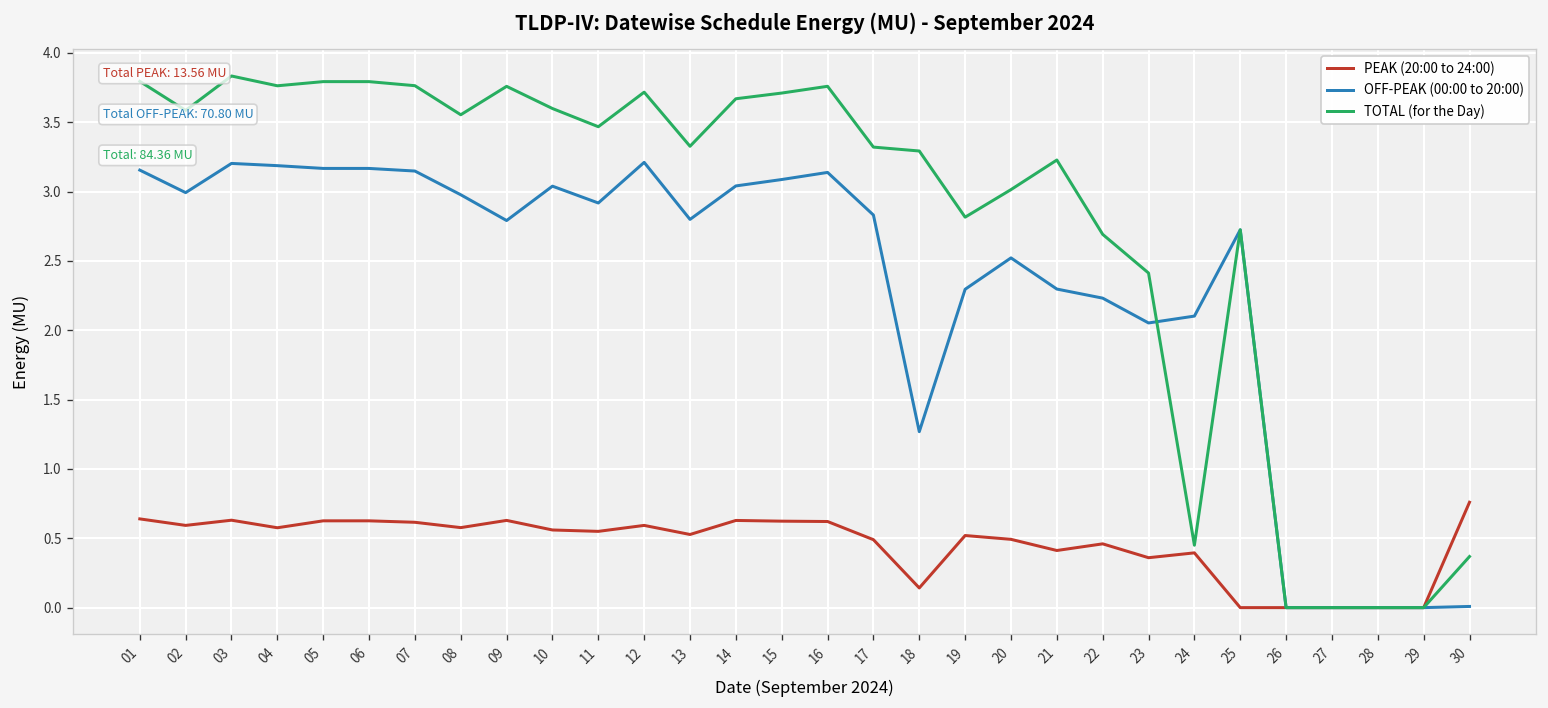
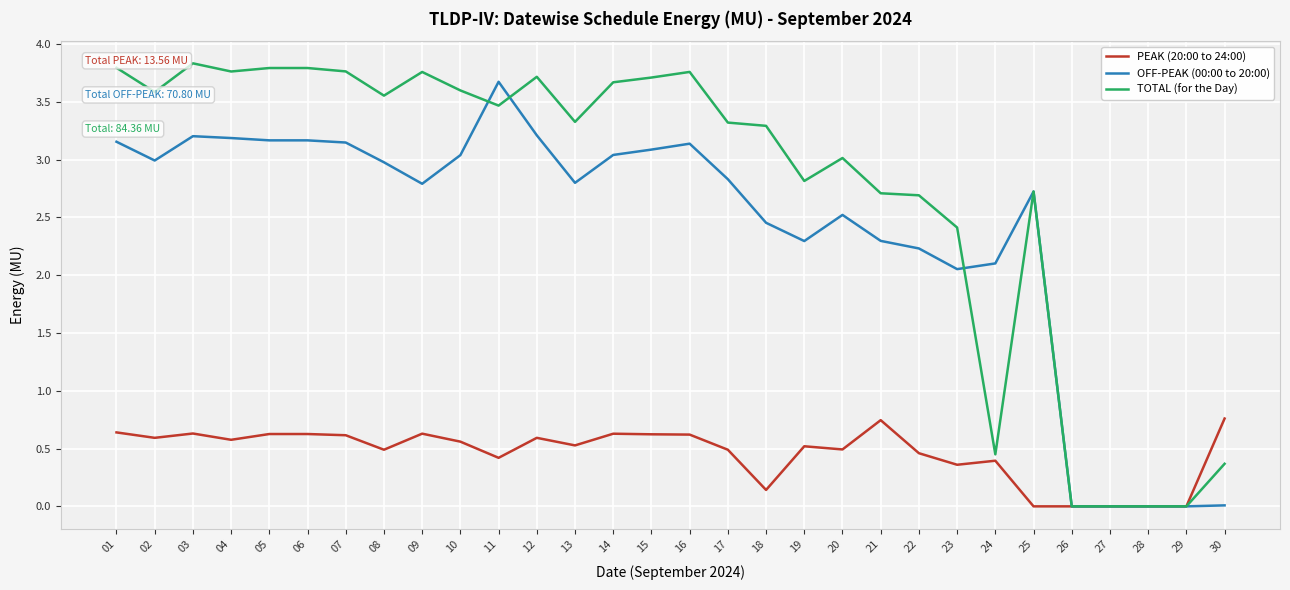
  {
    "PEAK (20:00 to 24:00)": {
      "01": 0.64,
      "02": 0.59,
      "03": 0.63,
      "04": 0.58,
      "05": 0.63,
      "06": 0.63,
      "07": 0.62,
-     "08": 0.58,
+     "08": 0.49,
      "09": 0.63,
      "10": 0.56,
-     "11": 0.55,
+     "11": 0.42,
      "12": 0.59,
      "13": 0.53,
      "14": 0.63,
      "15": 0.62,
      "16": 0.62,
      "17": 0.49,
      "18": 0.14,
      "19": 0.52,
      "20": 0.49,
-     "21": 0.41,
+     "21": 0.75,
      "22": 0.46,
      "23": 0.36,
      "24": 0.40,
      "25": 0.00,
      "30": 0.76
    },
    "OFF-PEAK (00:00 to 20:00)": {
      "02": 2.99,
      "03": 3.20,
      "04": 3.19,
      "05": 3.17,
      "06": 3.17,
      "07": 3.15,
      "08": 2.98,
      "09": 2.79,
      "10": 3.04,
-     "11": 2.92,
+     "11": 3.67,
      "12": 3.21,
      "13": 2.80,
      "14": 3.04,
      "15": 3.09,
      "16": 3.14,
      "17": 2.83,
-     "18": 1.27,
+     "18": 2.45,
      "19": 2.30,
      "20": 2.52,
      "21": 2.30,
      "22": 2.23,
      "23": 2.05,
      "24": 2.10,
      "30": 0.01
    },
    "TOTAL (for the Day)": {
      "03": 3.83,
      "04": 3.76,
      "05": 3.79,
      "06": 3.79,
      "07": 3.76,
      "08": 3.55,
      "09": 3.76,
      "10": 3.60,
      "11": 3.47,
      "12": 3.72,
      "13": 3.33,
      "14": 3.67,
      "15": 3.71,
      "16": 3.76,
      "17": 3.32,
      "18": 3.29,
      "19": 2.82,
      "20": 3.01,
-     "21": 3.23,
+     "21": 2.71,
      "22": 2.69,
      "23": 2.41,
      "24": 0.45,
      "30": 0.37
    }
  }
